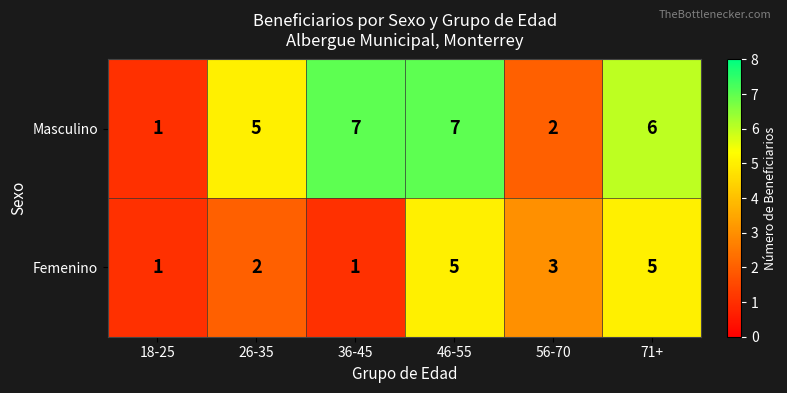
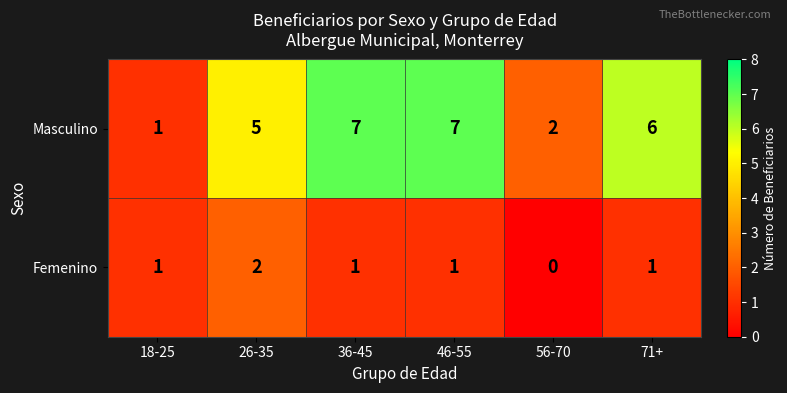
  {
    "Masculino": {
      "18-25": 1,
      "26-35": 5,
      "36-45": 7,
      "46-55": 7,
      "56-70": 2,
      "71+": 6
    },
    "Femenino": {
      "18-25": 1,
      "26-35": 2,
      "36-45": 1,
-     "46-55": 5,
-     "56-70": 3,
-     "71+": 5
+     "46-55": 1,
+     "56-70": 0,
+     "71+": 1
    }
  }
